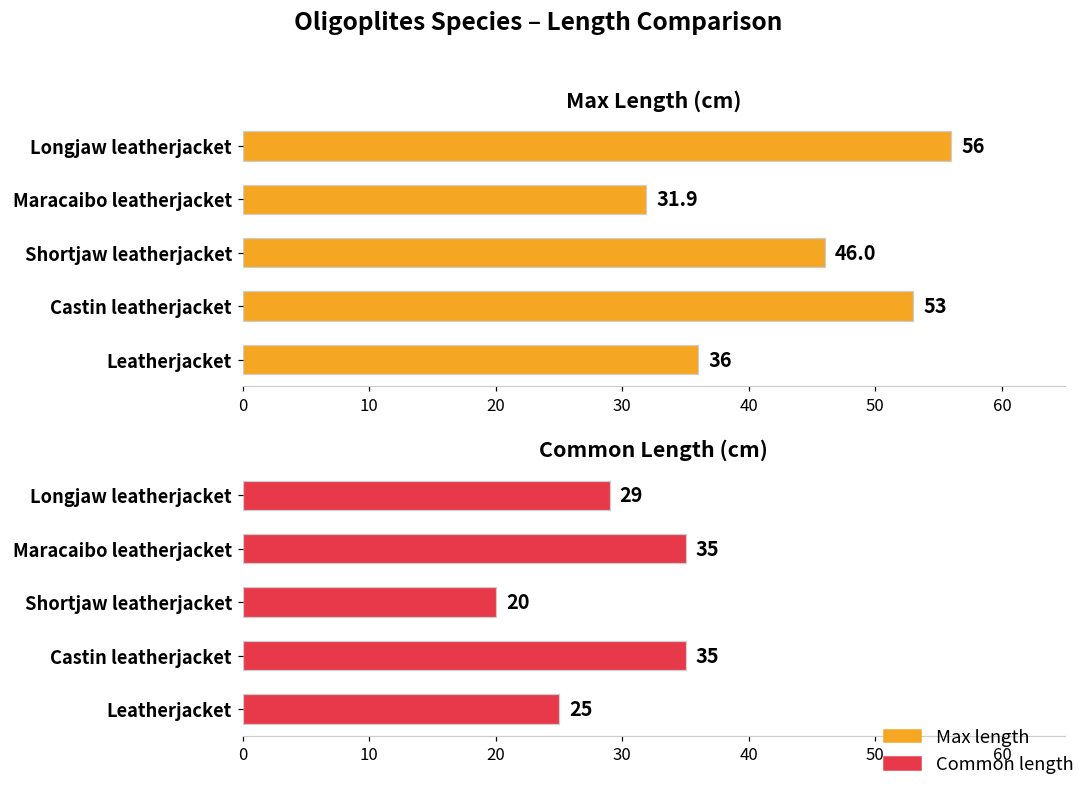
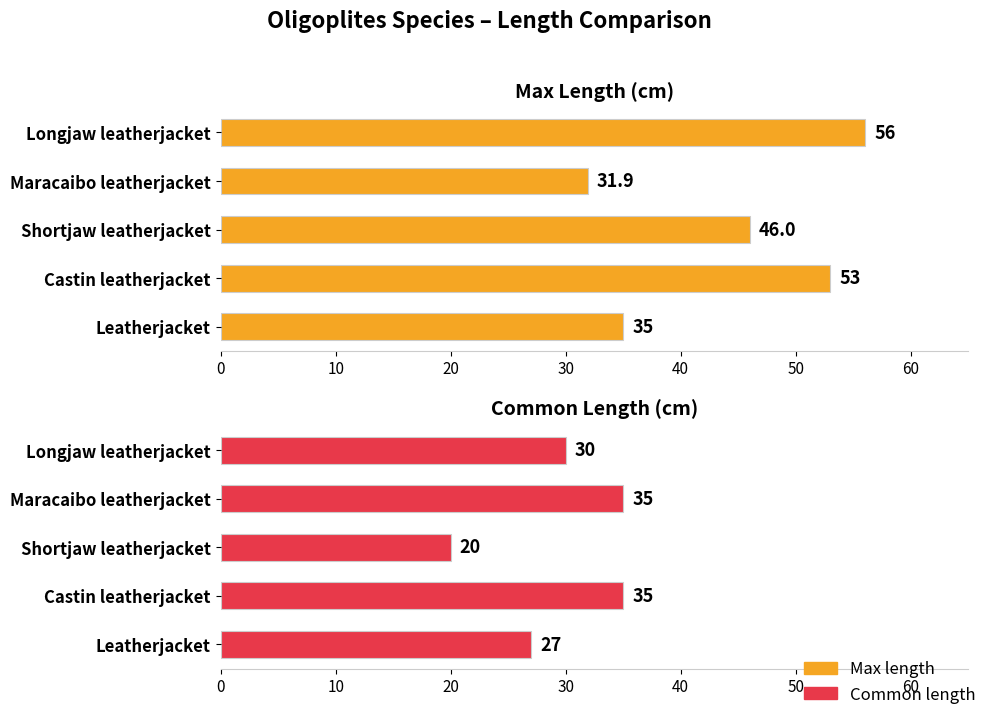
  {
    "Max Length (cm)": {
      "Longjaw leatherjacket": 56,
      "Maracaibo leatherjacket": 31.9,
      "Shortjaw leatherjacket": 46.0,
      "Castin leatherjacket": 53,
-     "Leatherjacket": 36
+     "Leatherjacket": 35
    },
    "Common Length (cm)": {
-     "Longjaw leatherjacket": 29,
+     "Longjaw leatherjacket": 30,
      "Maracaibo leatherjacket": 35,
      "Shortjaw leatherjacket": 20,
      "Castin leatherjacket": 35,
-     "Leatherjacket": 25
+     "Leatherjacket": 27
    }
  }
